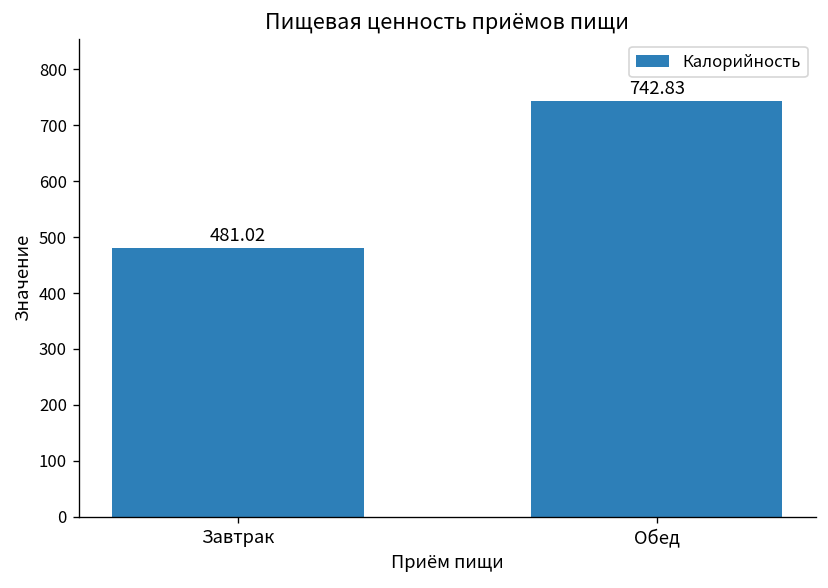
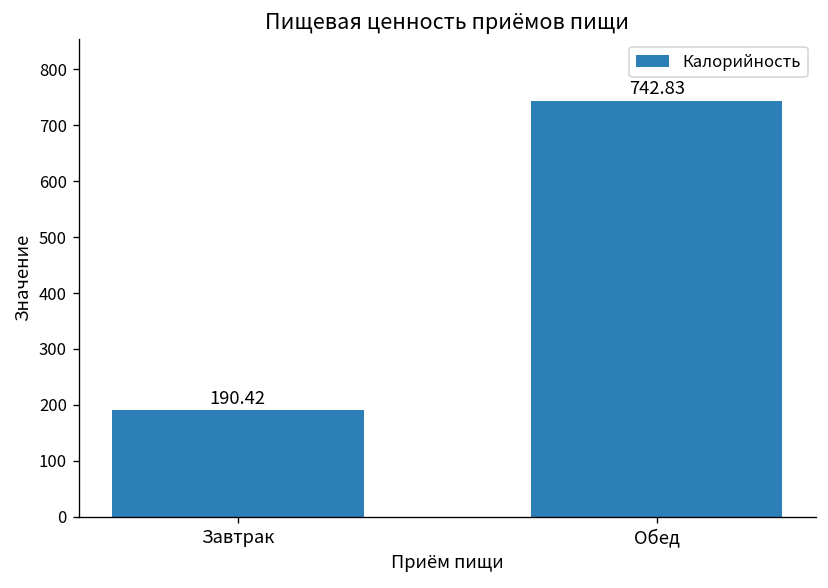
  {
-   "Завтрак": 481.02,
+   "Завтрак": 190.42,
    "Обед": 742.83
  }
